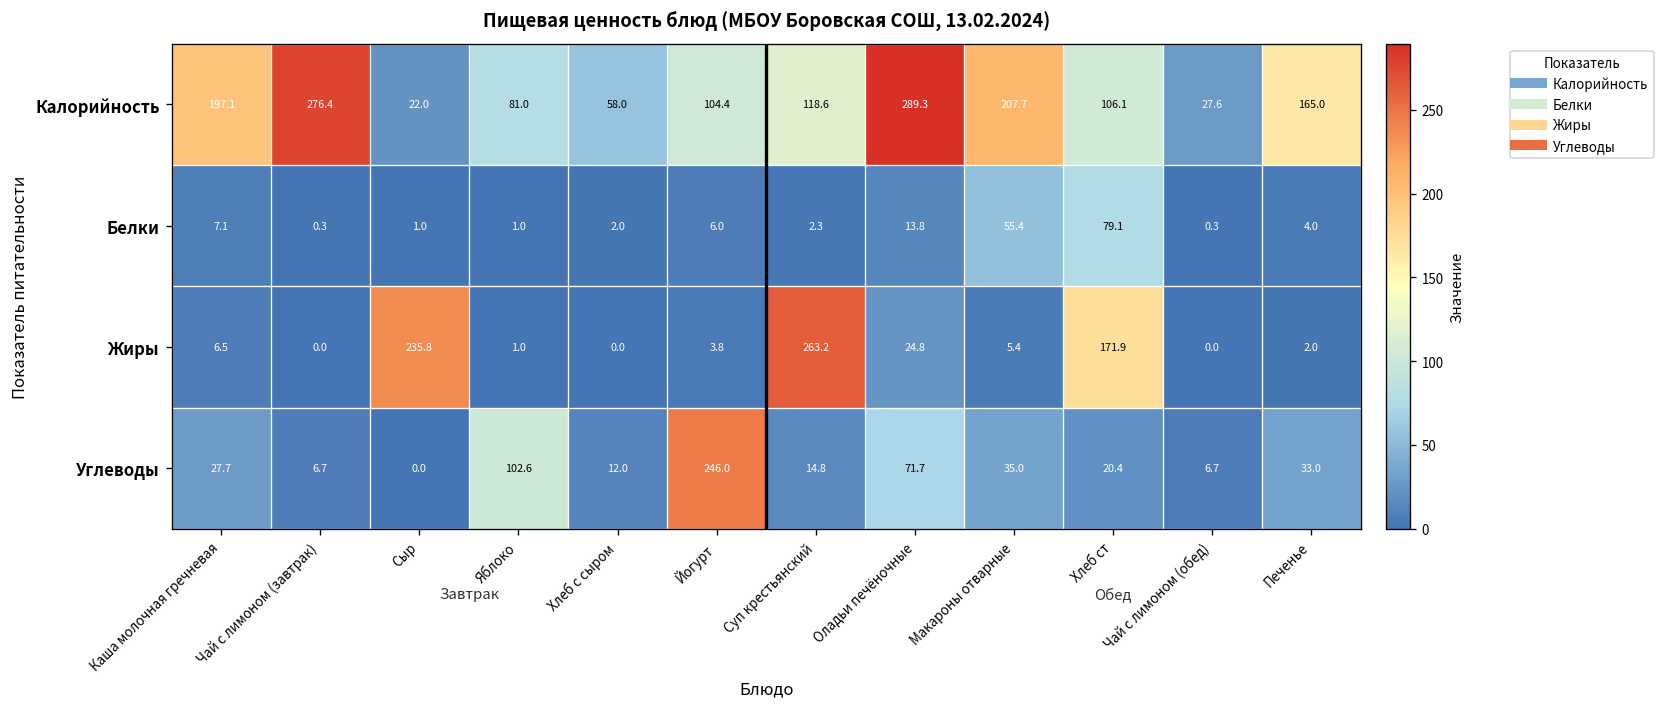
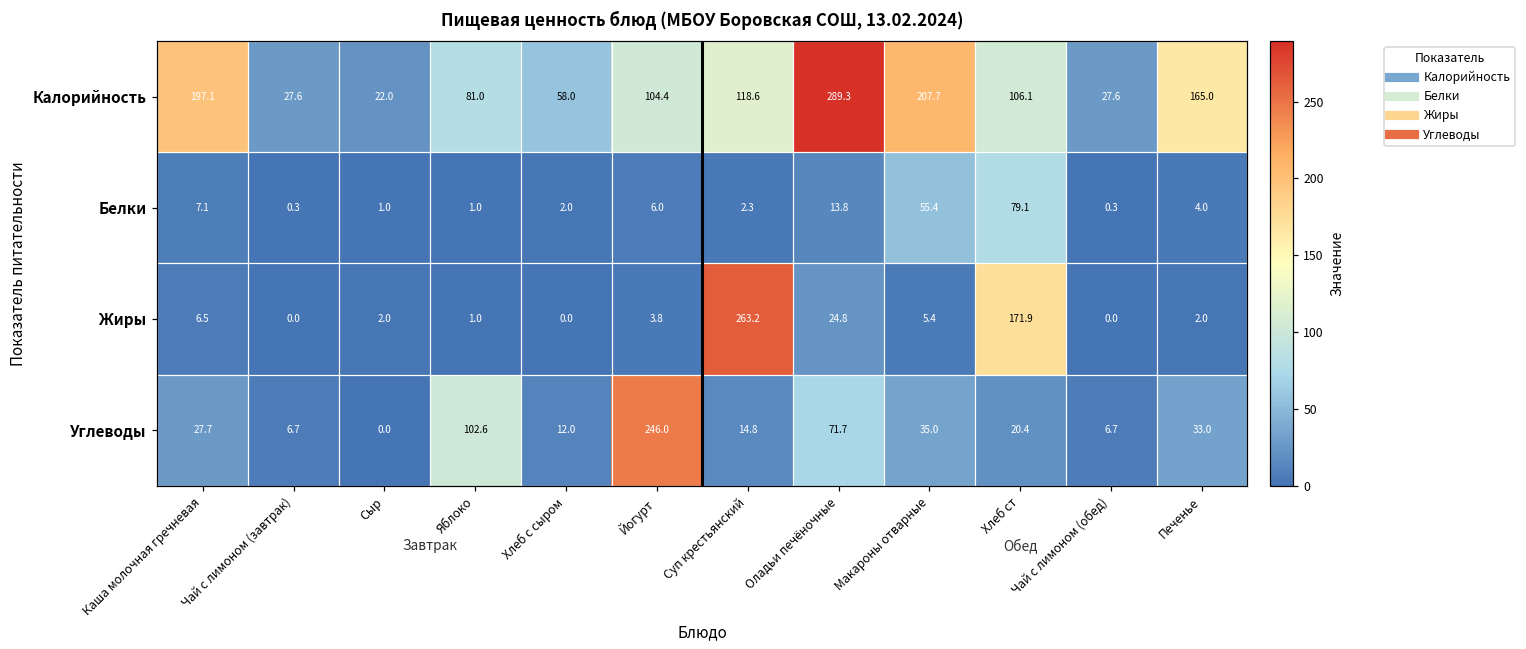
  {
    "Калорийность": {
      "Каша молочная гречневая": 197.1,
-     "Чай с лимоном (завтрак)": 276.4,
+     "Чай с лимоном (завтрак)": 27.6,
      "Сыр": 22.0,
      "Яблоко": 81.0,
      "Хлеб с сыром": 58.0,
      "Йогурт": 104.4,
      "Суп крестьянский": 118.6,
      "Оладьи печёночные": 289.3,
      "Макароны отварные": 207.7,
      "Хлеб ст": 106.1,
      "Чай с лимоном (обед)": 27.6,
      "Печенье": 165.0
    },
    "Белки": {
      "Каша молочная гречневая": 7.1,
      "Чай с лимоном (завтрак)": 0.3,
      "Сыр": 1.0,
      "Яблоко": 1.0,
      "Хлеб с сыром": 2.0,
      "Йогурт": 6.0,
      "Суп крестьянский": 2.3,
      "Оладьи печёночные": 13.8,
      "Макароны отварные": 55.4,
      "Хлеб ст": 79.1,
      "Чай с лимоном (обед)": 0.3,
      "Печенье": 4.0
    },
    "Жиры": {
      "Каша молочная гречневая": 6.5,
      "Чай с лимоном (завтрак)": 0.0,
-     "Сыр": 235.8,
+     "Сыр": 2.0,
      "Яблоко": 1.0,
      "Хлеб с сыром": 0.0,
      "Йогурт": 3.8,
      "Суп крестьянский": 263.2,
      "Оладьи печёночные": 24.8,
      "Макароны отварные": 5.4,
      "Хлеб ст": 171.9,
      "Чай с лимоном (обед)": 0.0,
      "Печенье": 2.0
    },
    "Углеводы": {
      "Каша молочная гречневая": 27.7,
      "Чай с лимоном (завтрак)": 6.7,
      "Сыр": 0.0,
      "Яблоко": 102.6,
      "Хлеб с сыром": 12.0,
      "Йогурт": 246.0,
      "Суп крестьянский": 14.8,
      "Оладьи печёночные": 71.7,
      "Макароны отварные": 35.0,
      "Хлеб ст": 20.4,
      "Чай с лимоном (обед)": 6.7,
      "Печенье": 33.0
    }
  }
